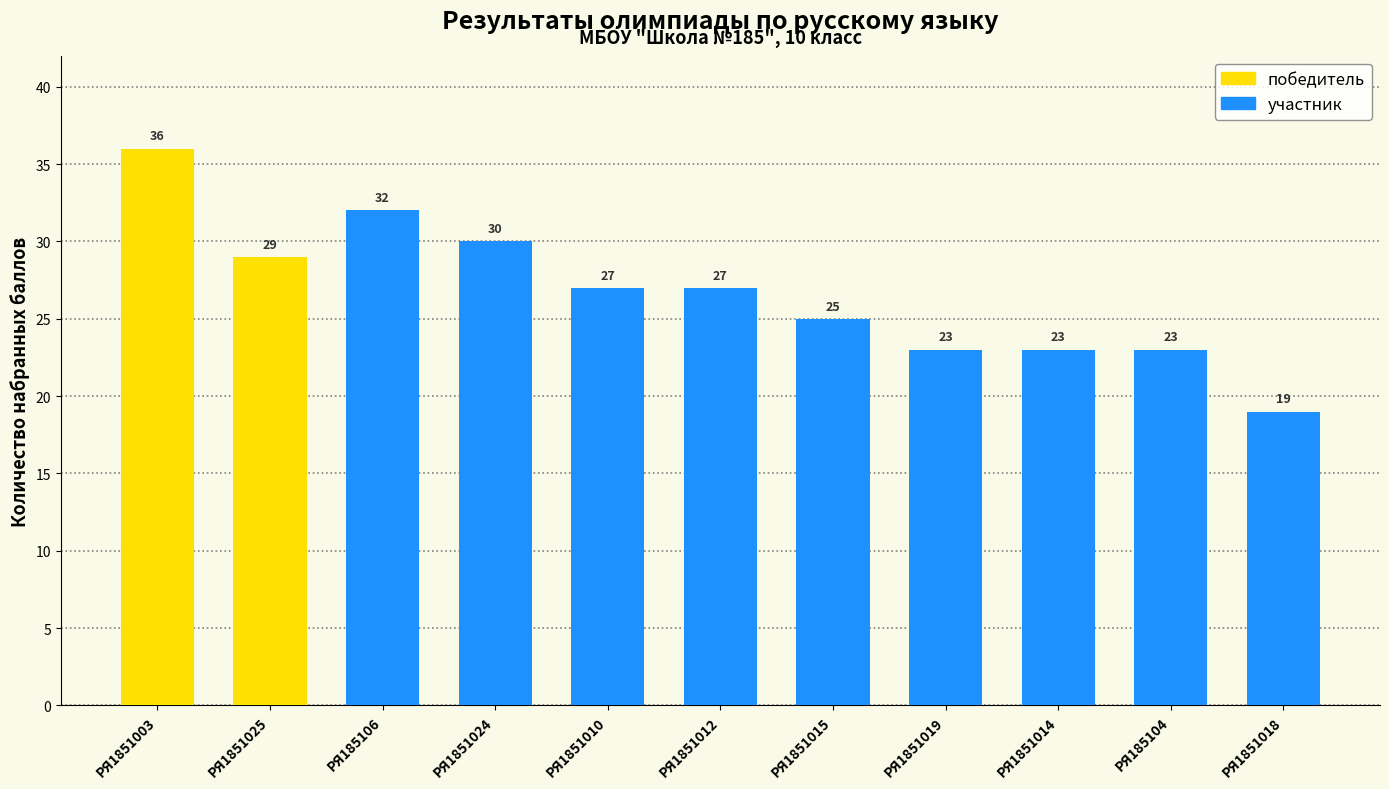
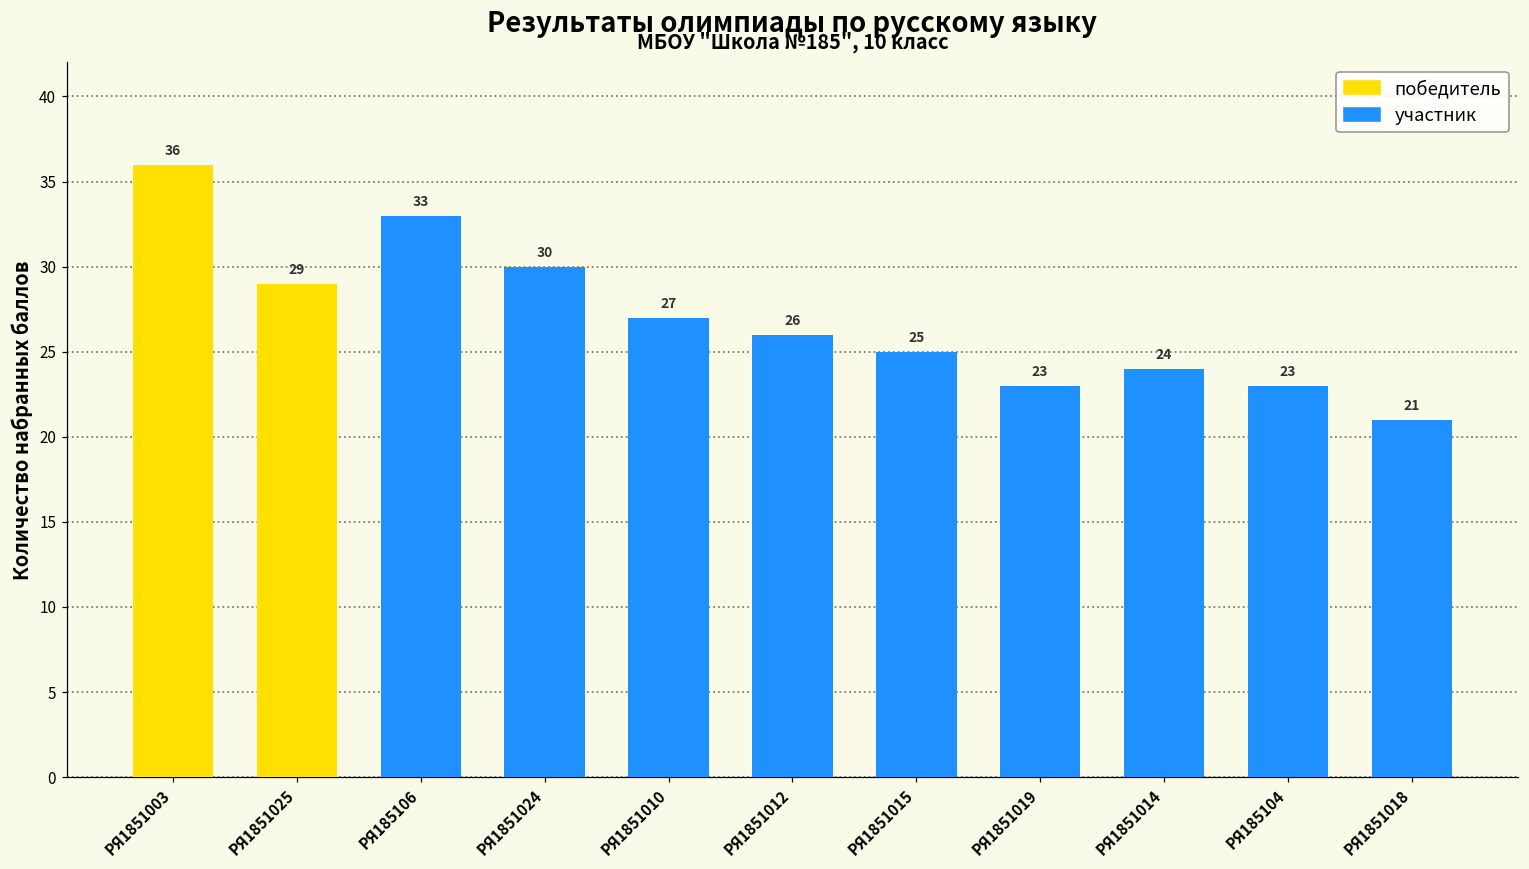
  {
    "победитель": {
      "РЯ1851003": 36,
      "РЯ1851025": 29
    },
    "участник": {
-     "РЯ185106": 32,
+     "РЯ185106": 33,
      "РЯ1851024": 30,
      "РЯ1851010": 27,
-     "РЯ1851012": 27,
+     "РЯ1851012": 26,
      "РЯ1851015": 25,
      "РЯ1851019": 23,
-     "РЯ1851014": 23,
+     "РЯ1851014": 24,
      "РЯ185104": 23,
-     "РЯ1851018": 19
+     "РЯ1851018": 21
    }
  }
